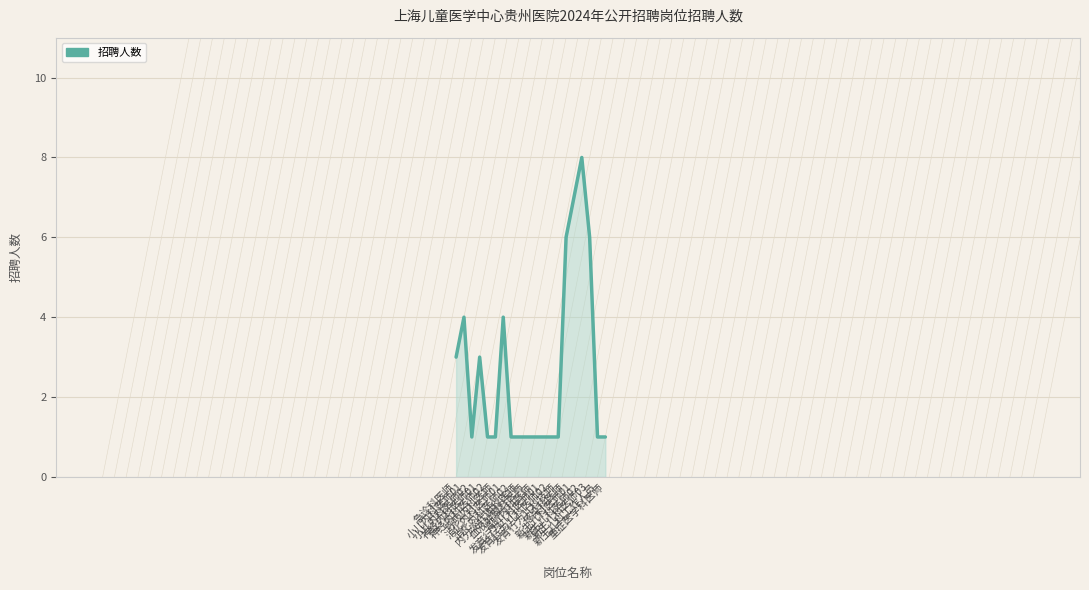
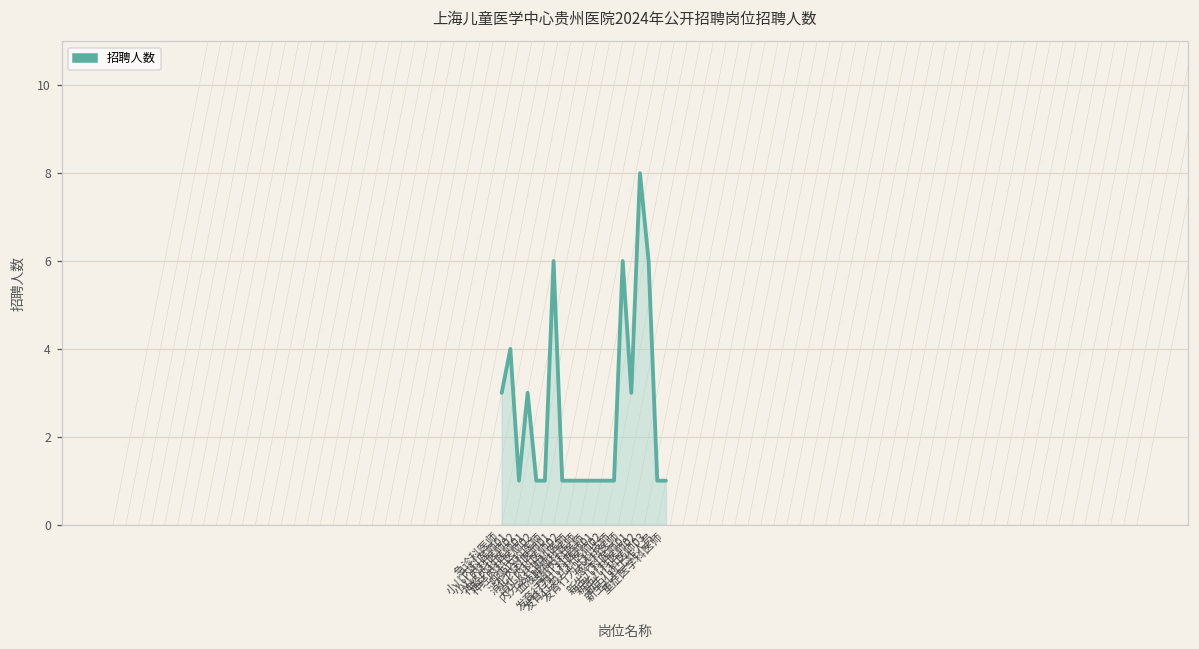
  {
    "急诊科医师": 3,
    "小儿内科医师01": 4,
    "小儿内科医师02": 1,
    "神经内科医师01": 3,
    "神经内科医师02": 1,
    "呼吸内科医师": 1,
-   "消化内科医师01": 4,
+   "消化内科医师01": 6,
    "消化内科医师02": 1,
    "内分泌代谢科医师": 1,
    "血液肿瘤科医师": 1,
    "肾脏内科医师": 1,
    "发育行为儿科医师01": 1,
    "发育行为儿科医师02": 1,
    "发育行为儿科技师": 1,
    "感染科医师": 6,
-   "新生儿科医师01": 7,
+   "新生儿科医师01": 3,
    "新生儿科医师02": 8,
    "新生儿科医师03": 6,
    "新生儿科工作人员": 1,
    "重症医学科医师": 1
  }
